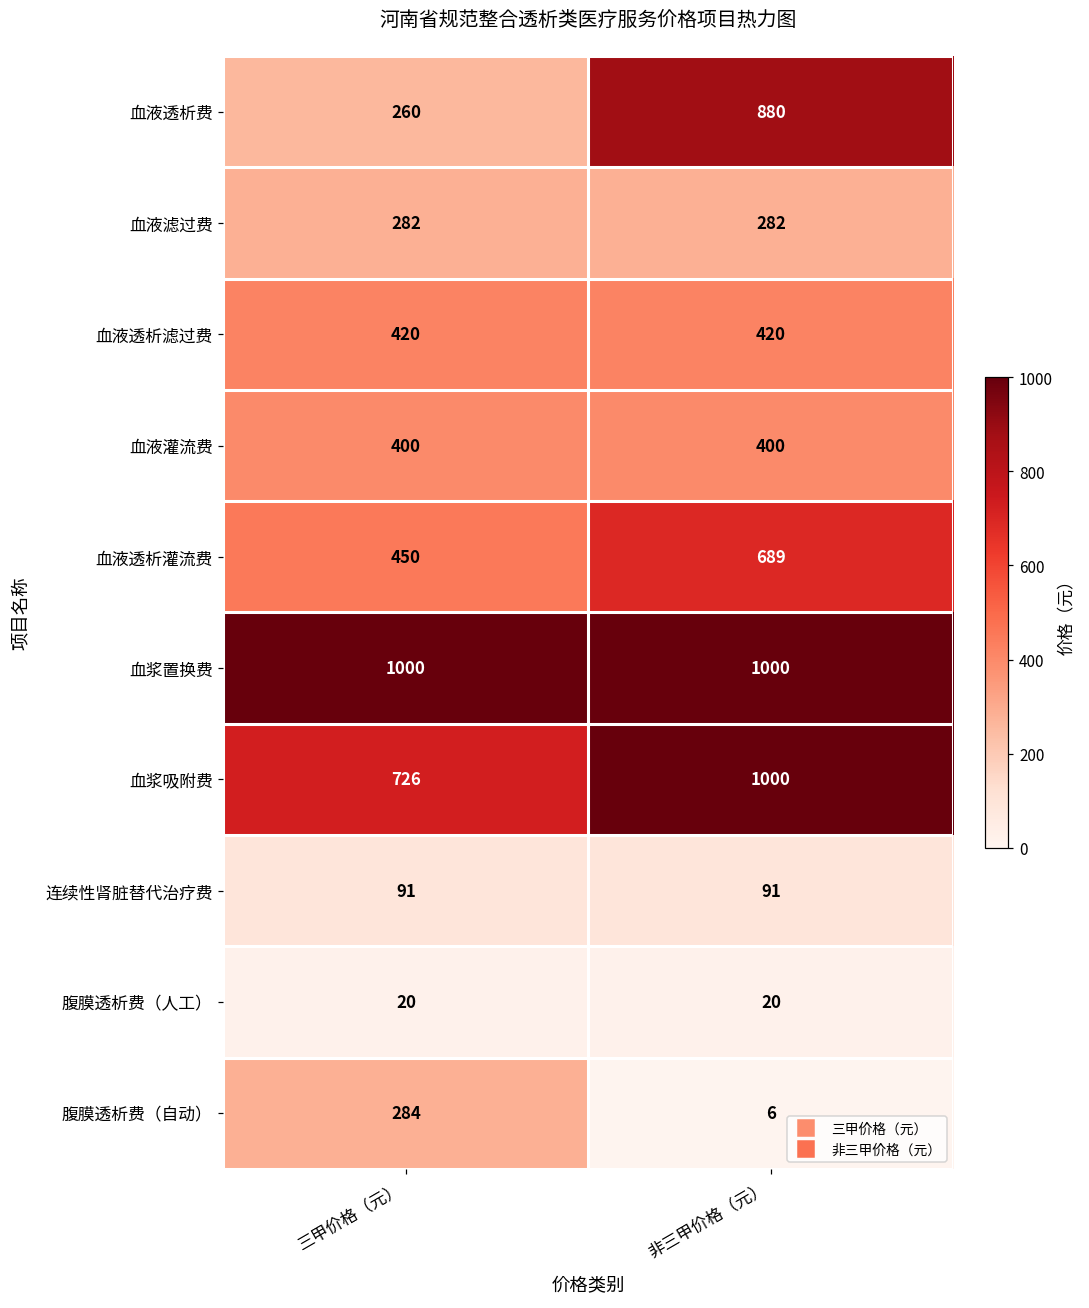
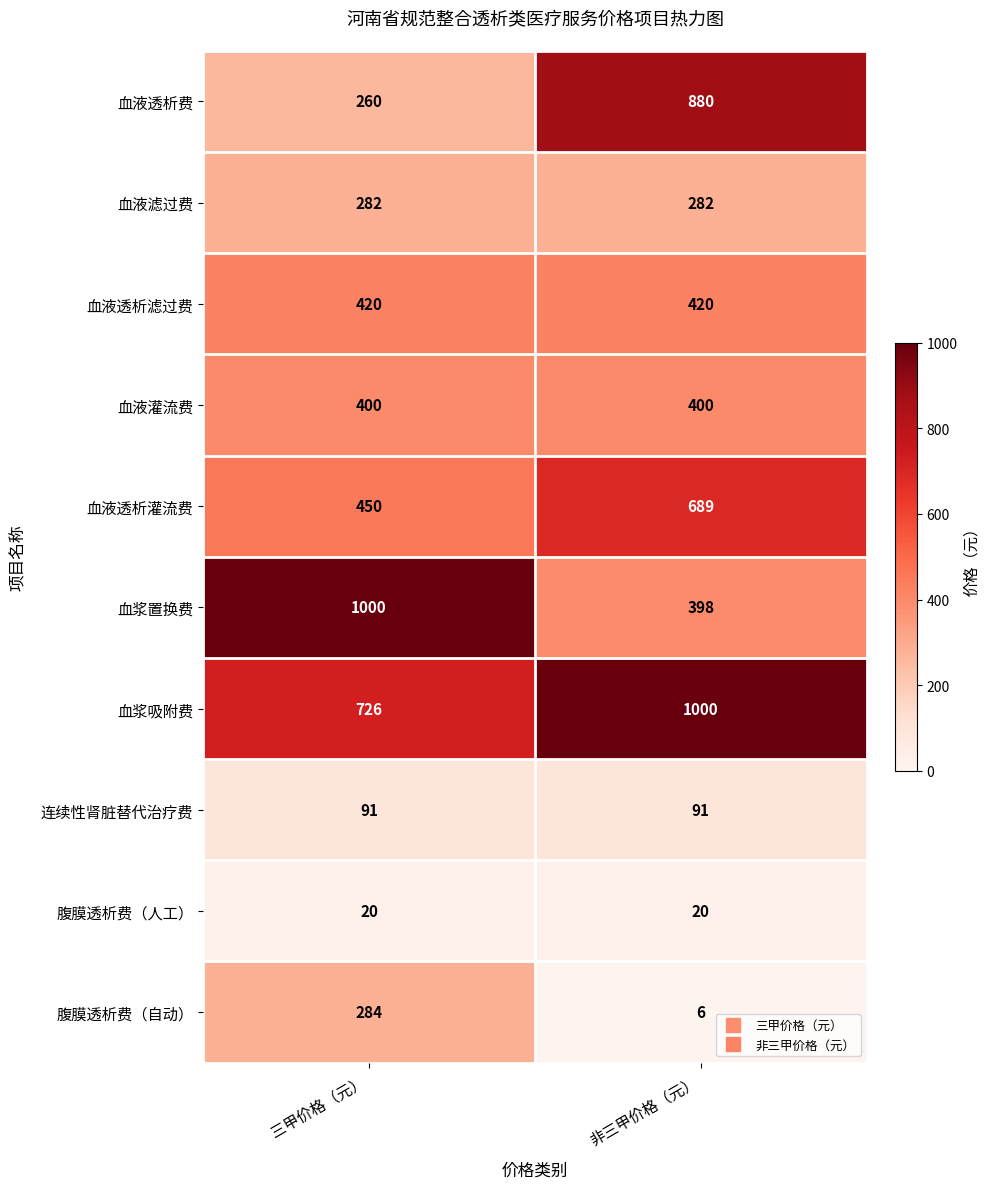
  {
    "血液透析费": {
      "三甲价格（元）": 260,
      "非三甲价格（元）": 880
    },
    "血液滤过费": {
      "三甲价格（元）": 282,
      "非三甲价格（元）": 282
    },
    "血液透析滤过费": {
      "三甲价格（元）": 420,
      "非三甲价格（元）": 420
    },
    "血液灌流费": {
      "三甲价格（元）": 400,
      "非三甲价格（元）": 400
    },
    "血液透析灌流费": {
      "三甲价格（元）": 450,
      "非三甲价格（元）": 689
    },
    "血浆置换费": {
      "三甲价格（元）": 1000,
-     "非三甲价格（元）": 1000
+     "非三甲价格（元）": 398
    },
    "血浆吸附费": {
      "三甲价格（元）": 726,
      "非三甲价格（元）": 1000
    },
    "连续性肾脏替代治疗费": {
      "三甲价格（元）": 91,
      "非三甲价格（元）": 91
    },
    "腹膜透析费（人工）": {
      "三甲价格（元）": 20,
      "非三甲价格（元）": 20
    },
    "腹膜透析费（自动）": {
      "三甲价格（元）": 284,
      "非三甲价格（元）": 6
    }
  }
